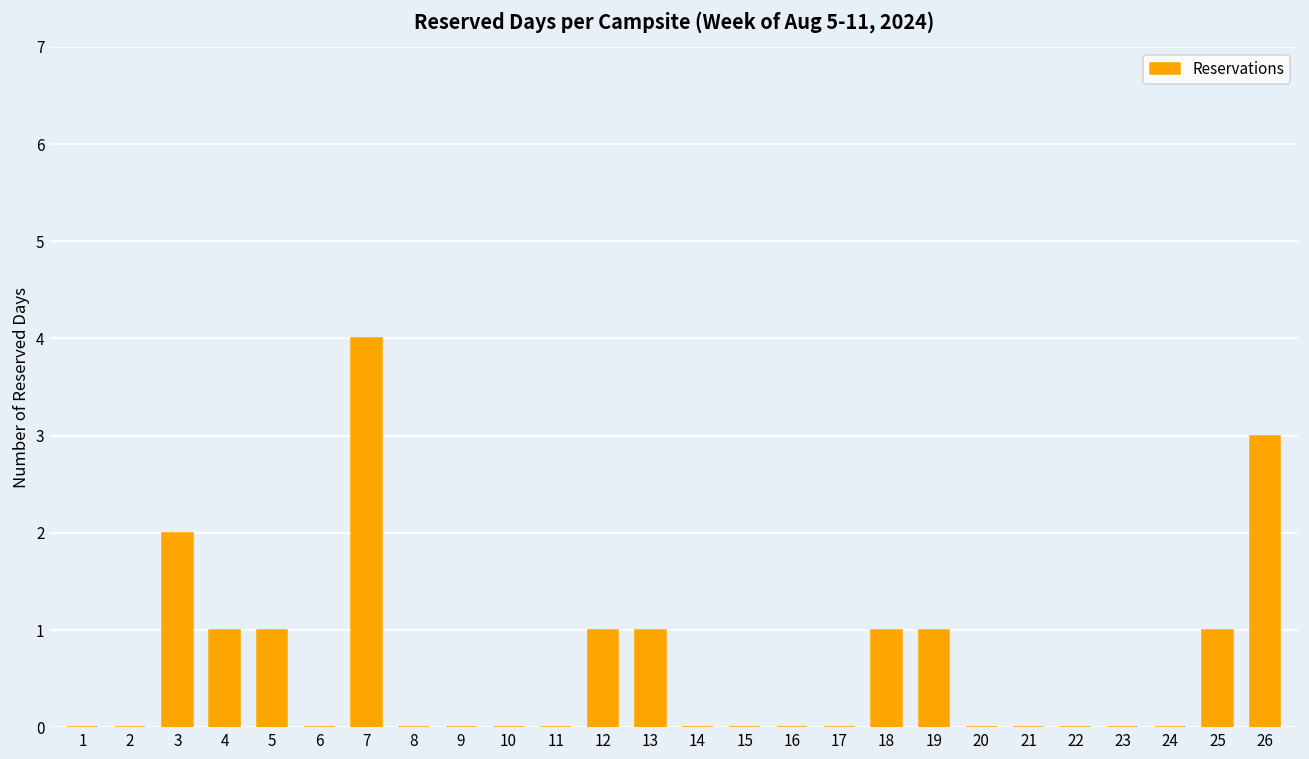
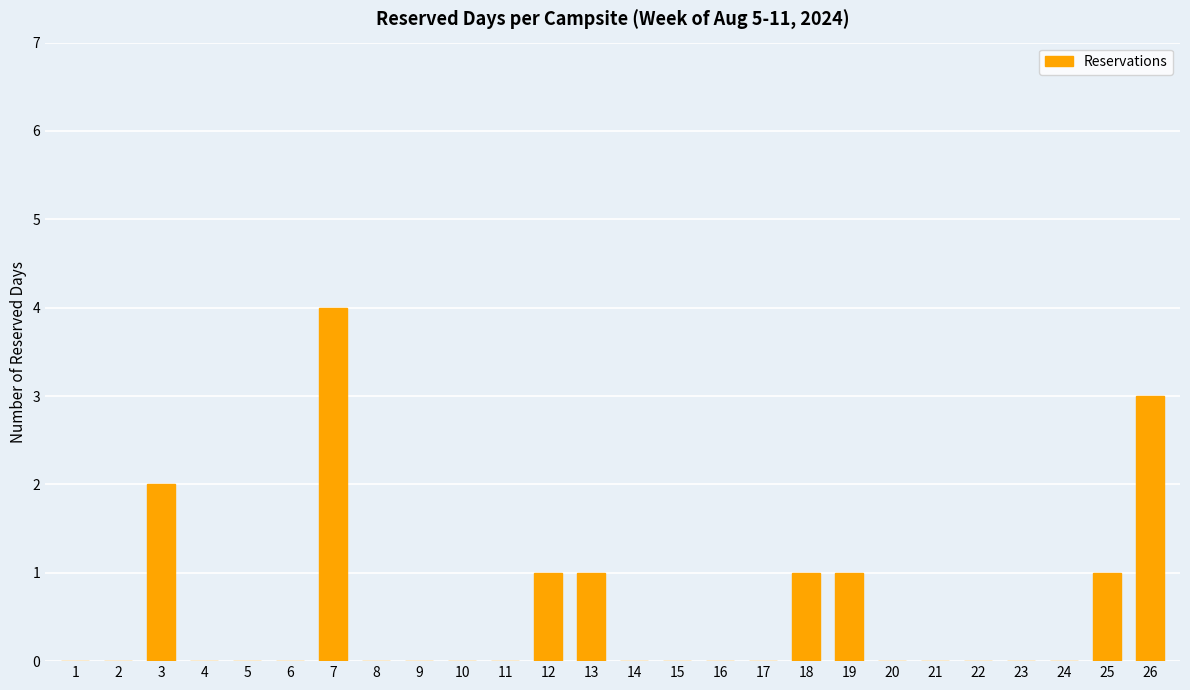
  {
    "1": 0,
    "2": 0,
    "3": 2,
-   "4": 1,
-   "5": 1,
+   "4": 0,
+   "5": 0,
    "6": 0,
    "7": 4,
    "8": 0,
    "9": 0,
    "10": 0,
    "11": 0,
    "12": 1,
    "13": 1,
    "14": 0,
    "15": 0,
    "16": 0,
    "17": 0,
    "18": 1,
    "19": 1,
    "20": 0,
    "21": 0,
    "22": 0,
    "23": 0,
    "24": 0,
    "25": 1,
    "26": 3
  }
